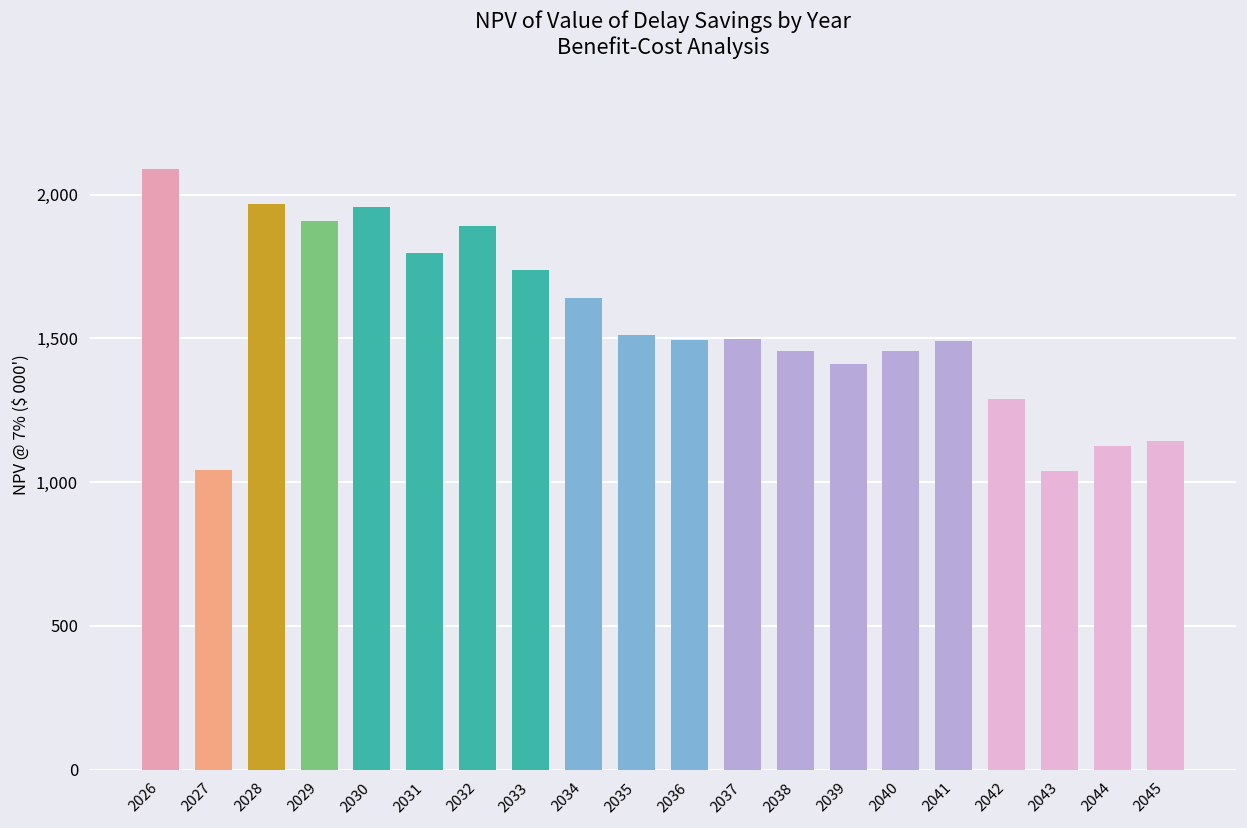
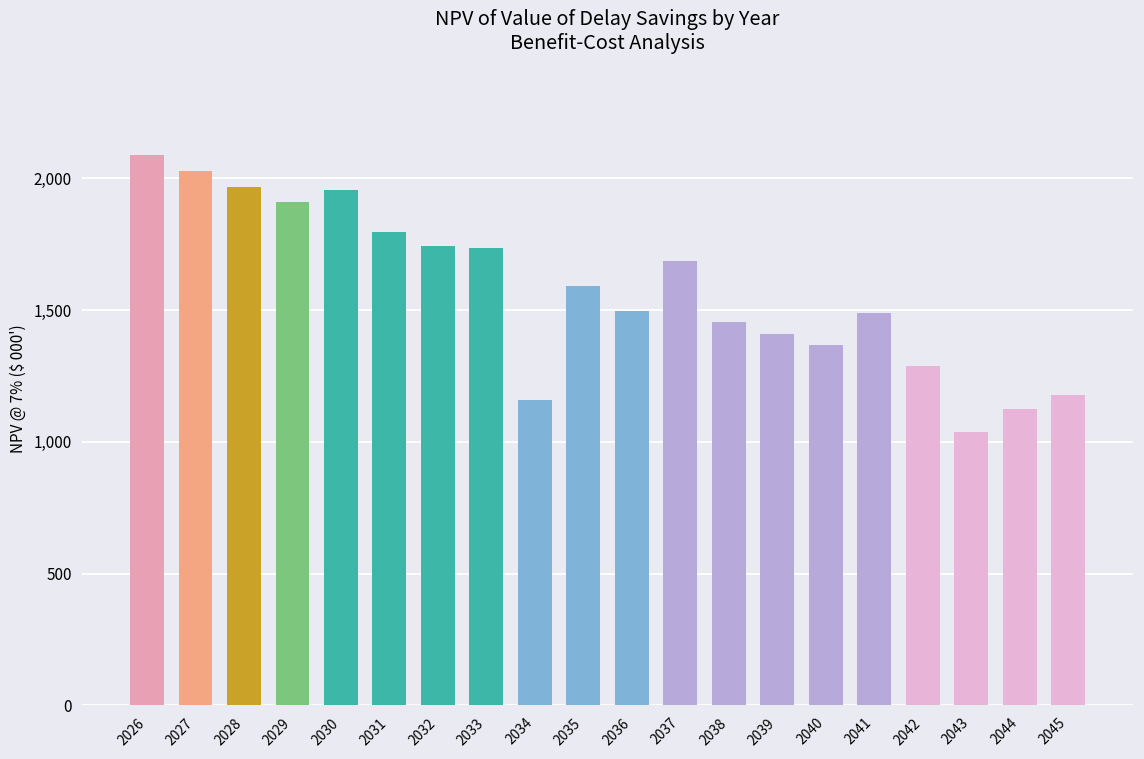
  {
    "2026": "2,090",
-   "2027": "1,040",
+   "2027": "2,030",
    "2028": "1,970",
    "2029": "1,910",
    "2030": "1,960",
    "2031": "1,800",
-   "2032": "1,890",
+   "2032": "1,740",
    "2033": "1,740",
-   "2034": "1,640",
-   "2035": "1,510",
+   "2034": "1,160",
+   "2035": "1,590",
    "2036": "1,500",
-   "2037": "1,500",
+   "2037": "1,680",
    "2038": "1,450",
    "2039": "1,410",
-   "2040": "1,460",
+   "2040": "1,370",
    "2041": "1,490",
    "2042": "1,290",
    "2043": "1,040",
    "2044": "1,120",
-   "2045": "1,140"
+   "2045": "1,180"
  }
